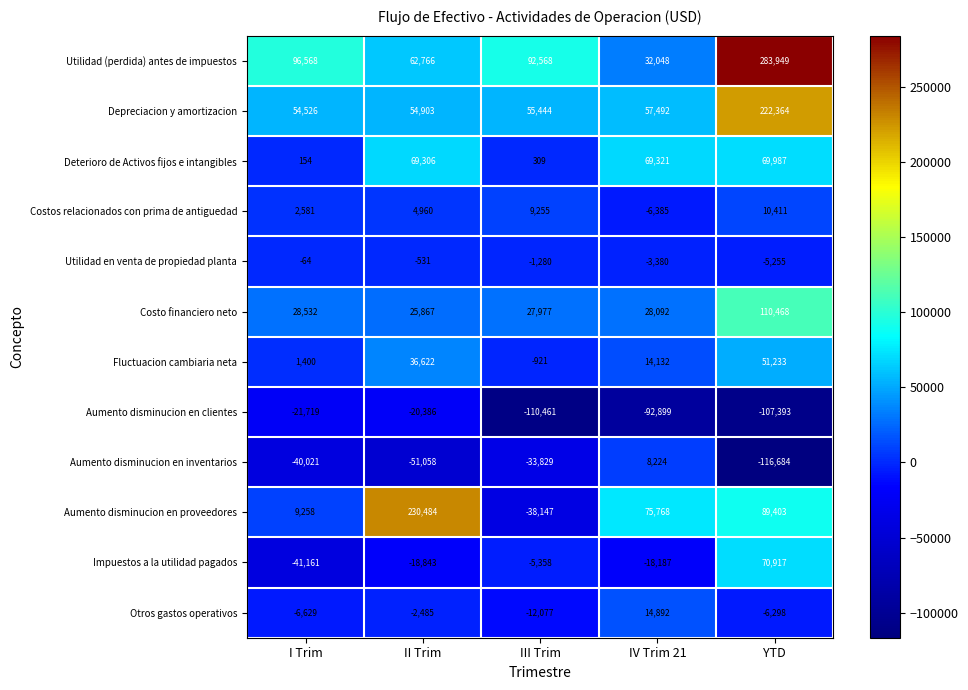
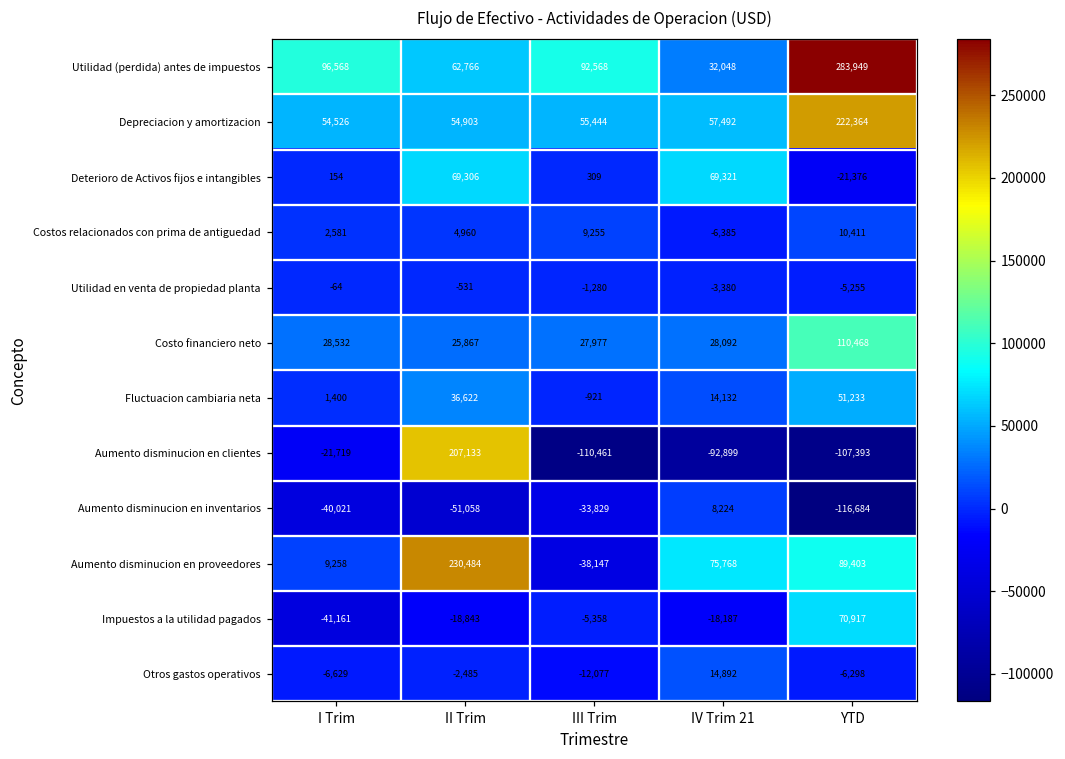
  {
    "Utilidad (perdida) antes de impuestos": {
      "I Trim": "96,568",
      "II Trim": "62,766",
      "III Trim": "92,568",
      "IV Trim 21": "32,048",
      "YTD": "283,949"
    },
    "Depreciacion y amortizacion": {
      "I Trim": "54,526",
      "II Trim": "54,903",
      "III Trim": "55,444",
      "IV Trim 21": "57,492",
      "YTD": "222,364"
    },
    "Deterioro de Activos fijos e intangibles": {
      "I Trim": "154",
      "II Trim": "69,306",
      "III Trim": "309",
      "IV Trim 21": "69,321",
-     "YTD": "69,987"
+     "YTD": "-21,376"
    },
    "Costos relacionados con prima de antiguedad": {
      "I Trim": "2,581",
      "II Trim": "4,960",
      "III Trim": "9,255",
      "IV Trim 21": "-6,385",
      "YTD": "10,411"
    },
    "Utilidad en venta de propiedad planta": {
      "I Trim": "-64",
      "II Trim": "-531",
      "III Trim": "-1,280",
      "IV Trim 21": "-3,380",
      "YTD": "-5,255"
    },
    "Costo financiero neto": {
      "I Trim": "28,532",
      "II Trim": "25,867",
      "III Trim": "27,977",
      "IV Trim 21": "28,092",
      "YTD": "110,468"
    },
    "Fluctuacion cambiaria neta": {
      "I Trim": "1,400",
      "II Trim": "36,622",
      "III Trim": "-921",
      "IV Trim 21": "14,132",
      "YTD": "51,233"
    },
    "Aumento disminucion en clientes": {
      "I Trim": "-21,719",
-     "II Trim": "-20,386",
+     "II Trim": "207,133",
      "III Trim": "-110,461",
      "IV Trim 21": "-92,899",
      "YTD": "-107,393"
    },
    "Aumento disminucion en inventarios": {
      "I Trim": "-40,021",
      "II Trim": "-51,058",
      "III Trim": "-33,829",
      "IV Trim 21": "8,224",
      "YTD": "-116,684"
    },
    "Aumento disminucion en proveedores": {
      "I Trim": "9,258",
      "II Trim": "230,484",
      "III Trim": "-38,147",
      "IV Trim 21": "75,768",
      "YTD": "89,403"
    },
    "Impuestos a la utilidad pagados": {
      "I Trim": "-41,161",
      "II Trim": "-18,843",
      "III Trim": "-5,358",
      "IV Trim 21": "-18,187",
      "YTD": "70,917"
    },
    "Otros gastos operativos": {
      "I Trim": "-6,629",
      "II Trim": "-2,485",
      "III Trim": "-12,077",
      "IV Trim 21": "14,892",
      "YTD": "-6,298"
    }
  }
